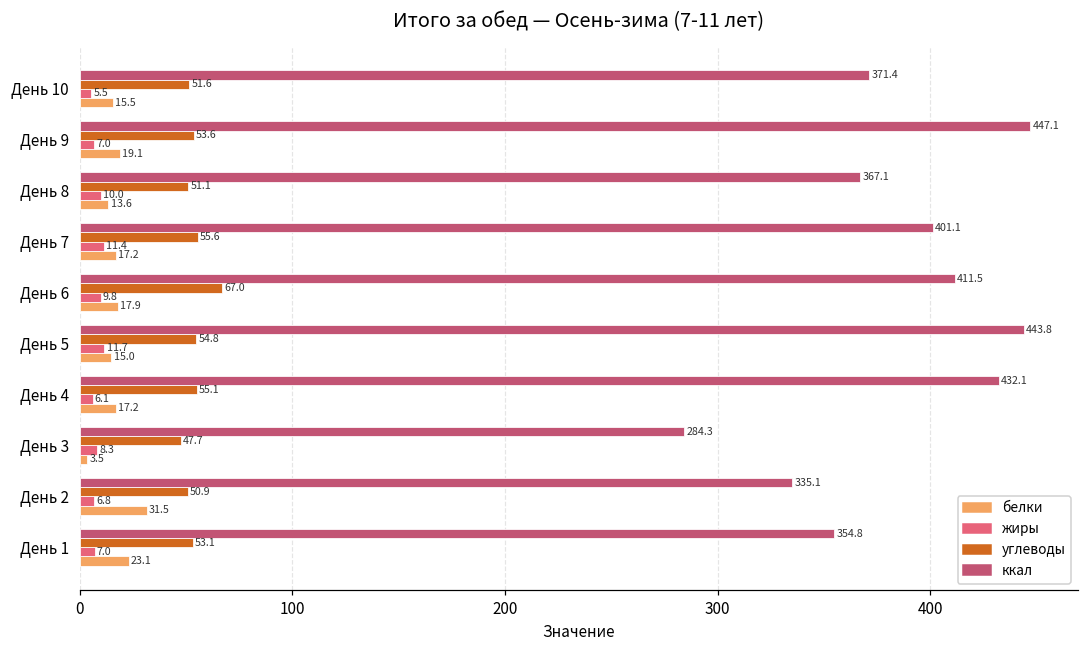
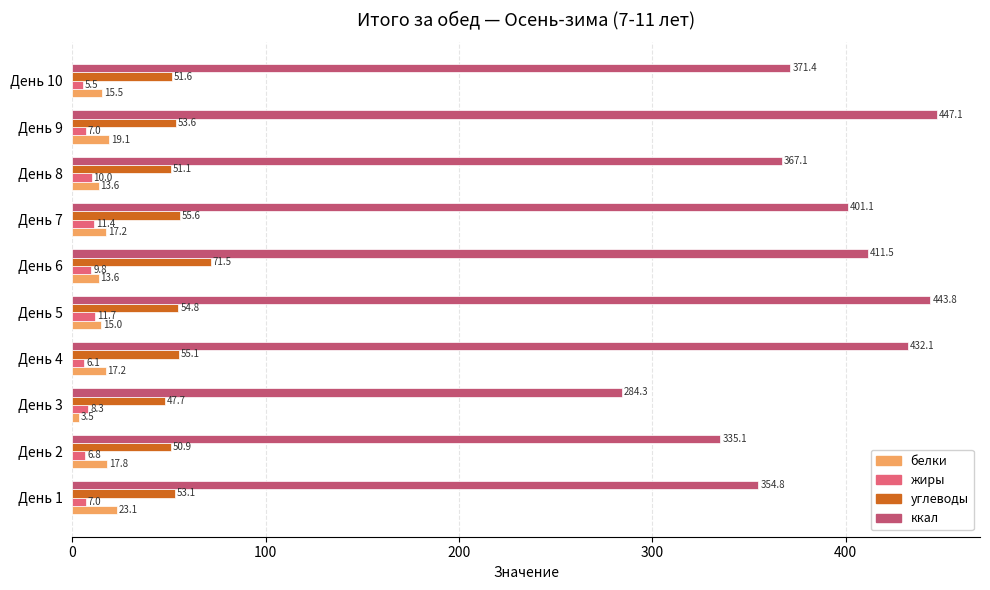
  {
    "белки": {
      "День 10": 15.5,
      "День 9": 19.1,
      "День 8": 13.6,
      "День 7": 17.2,
-     "День 6": 17.9,
+     "День 6": 13.6,
      "День 5": 15.0,
      "День 4": 17.2,
      "День 3": 3.5,
-     "День 2": 31.5,
+     "День 2": 17.8,
      "День 1": 23.1
    },
    "углеводы": {
      "День 10": 51.6,
      "День 9": 53.6,
      "День 8": 51.1,
      "День 7": 55.6,
-     "День 6": 67.0,
+     "День 6": 71.5,
      "День 5": 54.8,
      "День 4": 55.1,
      "День 3": 47.7,
      "День 2": 50.9,
      "День 1": 53.1
    }
  }
